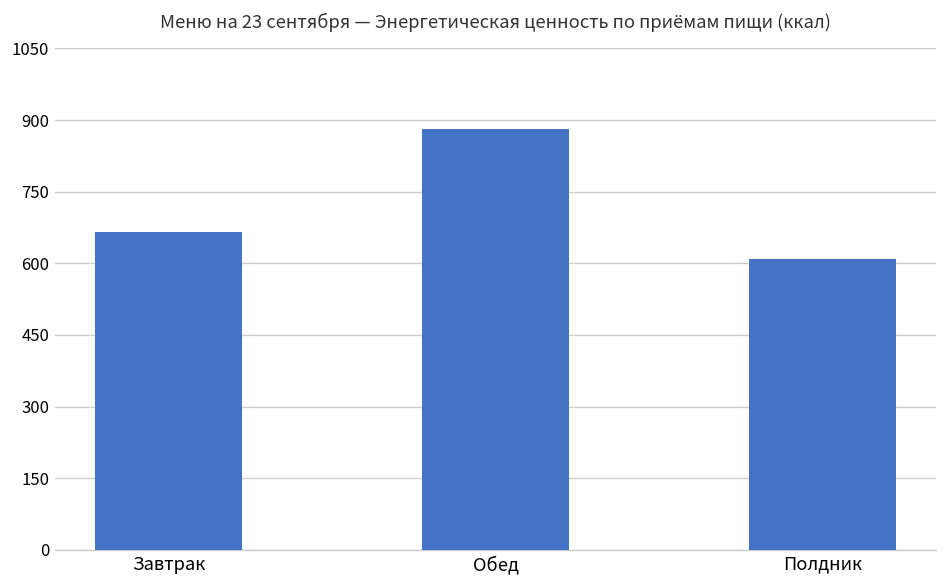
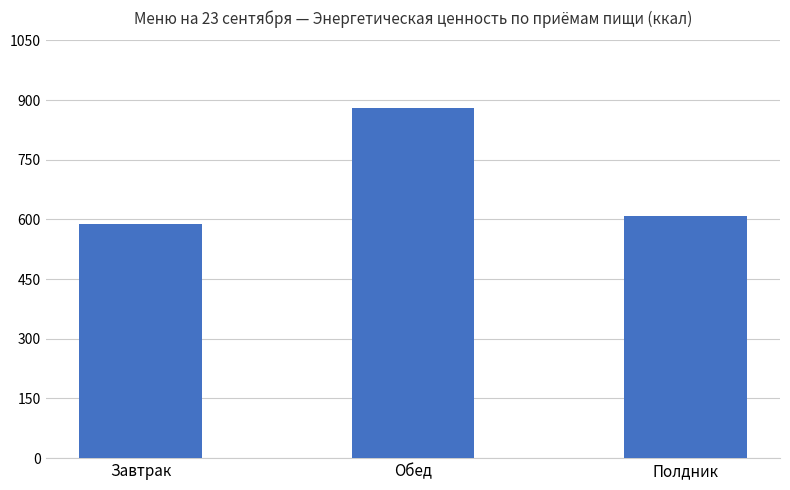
  {
-   "Завтрак": 670,
+   "Завтрак": 590,
    "Обед": 880,
    "Полдник": 610
  }
